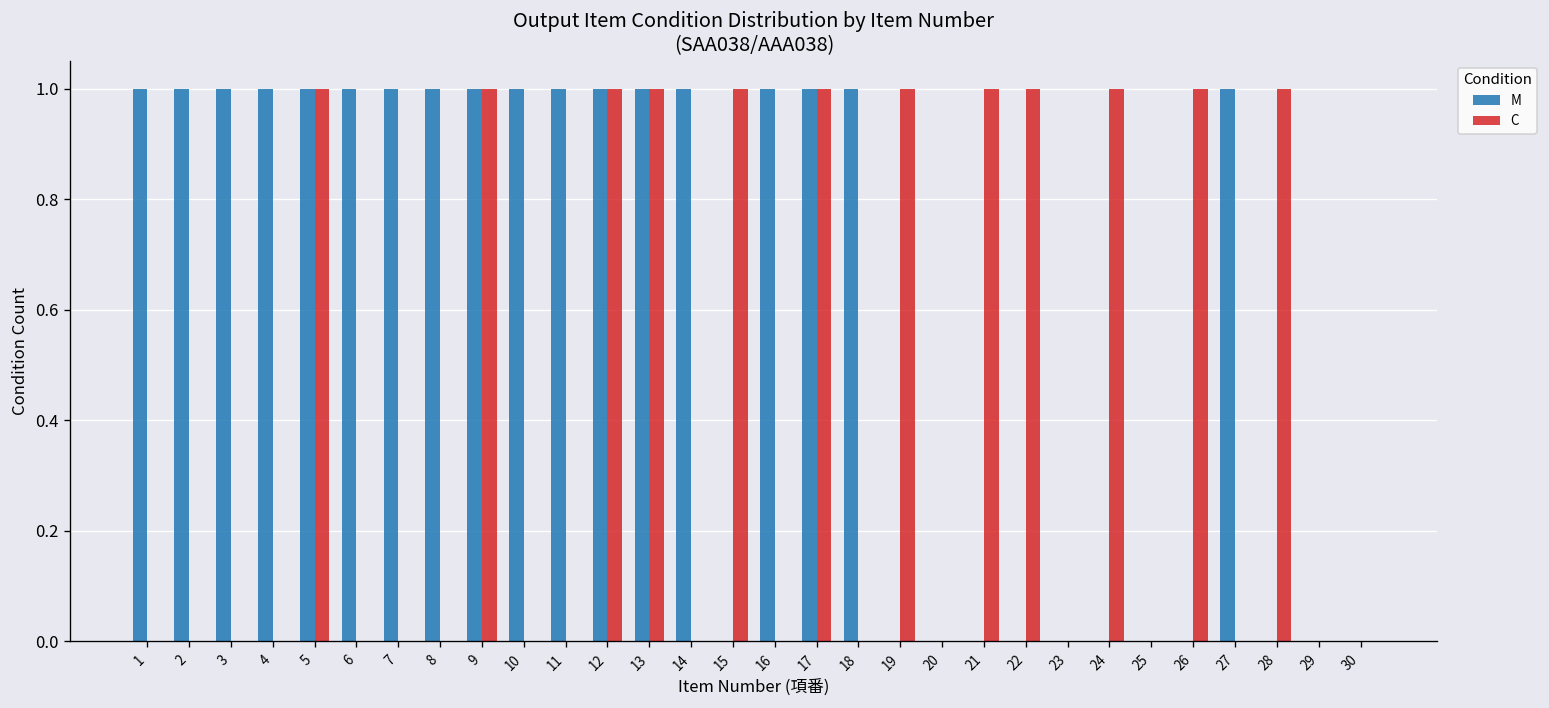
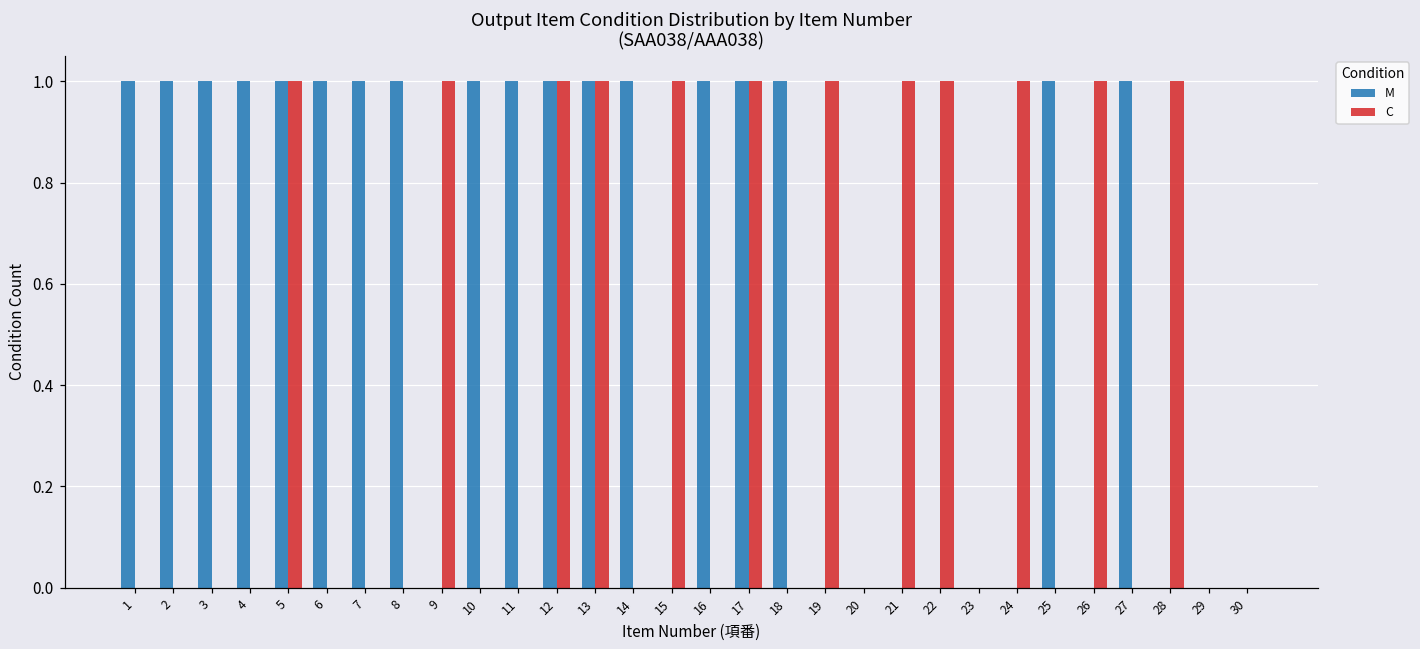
  {
    "M": {
      "1": 1,
      "2": 1,
      "3": 1,
      "4": 1,
      "5": 1,
      "6": 1,
      "7": 1,
      "8": 1,
-     "9": 1,
+     "9": 0,
      "10": 1,
      "11": 1,
      "12": 1,
      "13": 1,
      "14": 1,
      "15": 0,
      "16": 1,
      "17": 1,
      "18": 1,
      "19": 0,
      "20": 0,
      "21": 0,
      "22": 0,
      "23": 0,
      "24": 0,
-     "25": 0,
+     "25": 1,
      "26": 0,
      "27": 1,
      "28": 0,
      "29": 0,
      "30": 0
    },
    "C": {
      "1": 0,
      "2": 0,
      "3": 0,
      "4": 0,
      "5": 1,
      "6": 0,
      "7": 0,
      "8": 0,
      "9": 1,
      "10": 0,
      "11": 0,
      "12": 1,
      "13": 1,
      "14": 0,
      "15": 1,
      "16": 0,
      "17": 1,
      "18": 0,
      "19": 1,
      "20": 0,
      "21": 1,
      "22": 1,
      "23": 0,
      "24": 1,
      "25": 0,
      "26": 1,
      "27": 0,
      "28": 1,
      "29": 0,
      "30": 0
    }
  }
